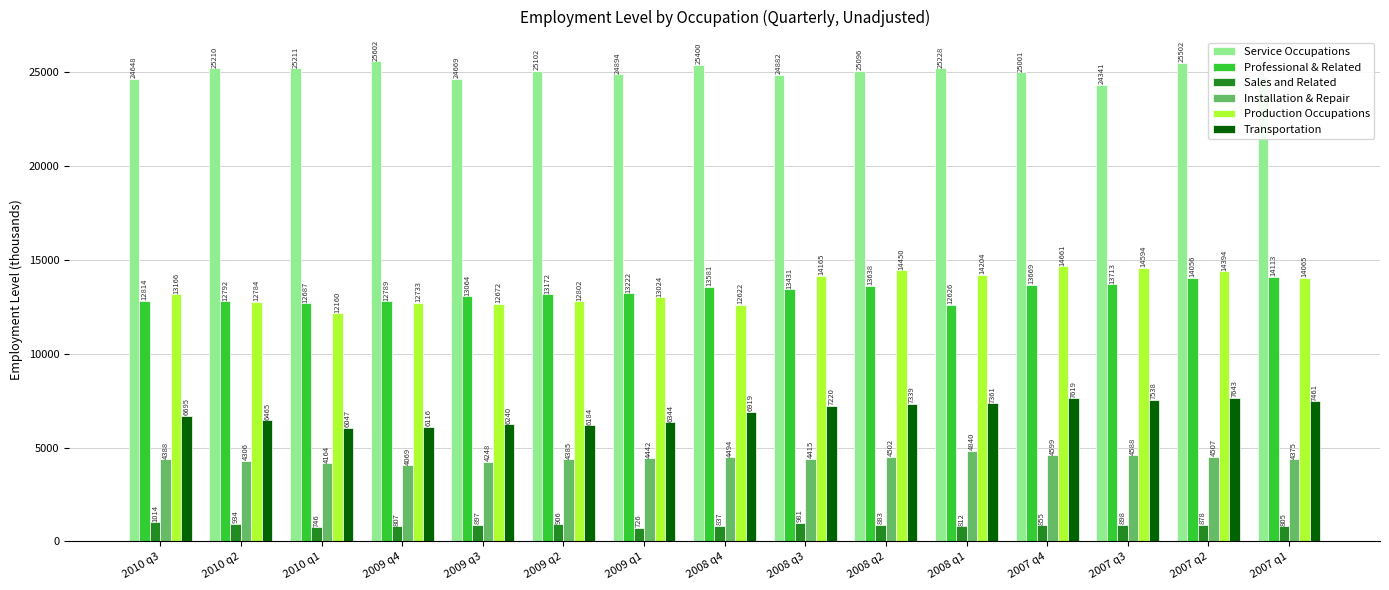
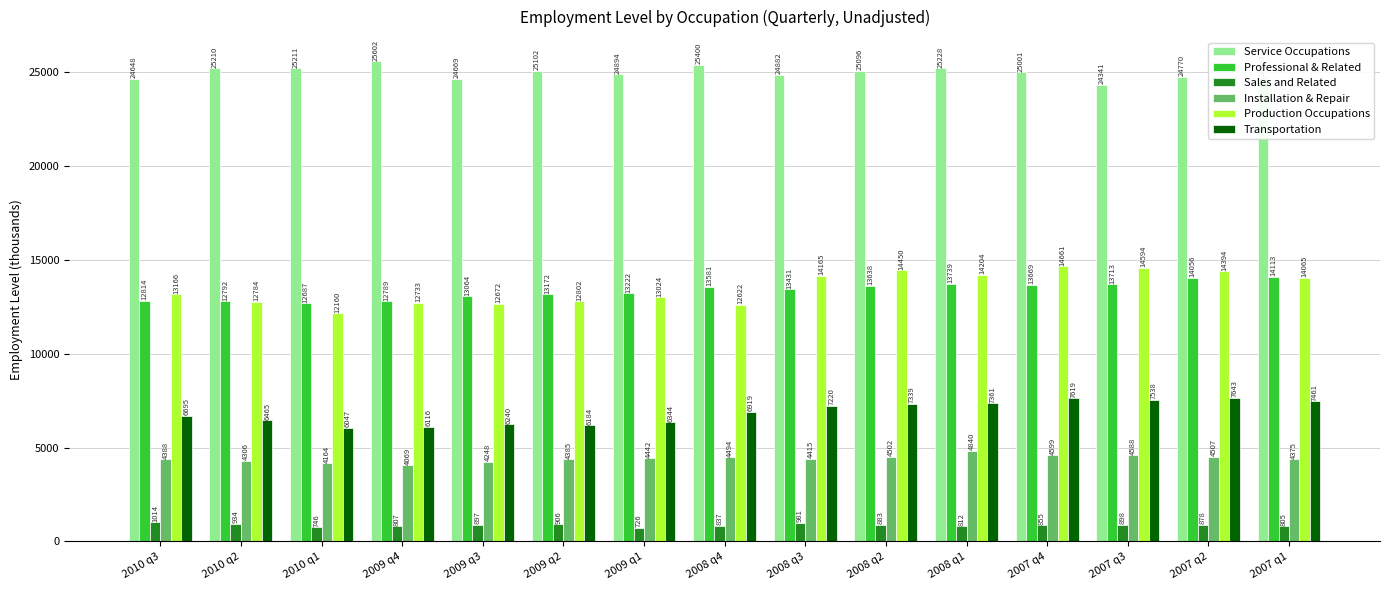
  {
    "Service Occupations": {
      "2010 q3": 24648,
      "2010 q2": 25210,
      "2010 q1": 25211,
      "2009 q4": 25602,
      "2009 q3": 24669,
      "2009 q2": 25102,
      "2009 q1": 24894,
      "2008 q4": 25400,
      "2008 q3": 24882,
      "2008 q2": 25096,
      "2008 q1": 25228,
      "2007 q4": 25001,
      "2007 q3": 24341,
-     "2007 q2": 25502
+     "2007 q2": 24770
    },
    "Professional & Related": {
      "2010 q3": 12814,
      "2010 q2": 12792,
      "2010 q1": 12687,
      "2009 q4": 12789,
      "2009 q3": 13064,
      "2009 q2": 13172,
      "2009 q1": 13222,
      "2008 q4": 13581,
      "2008 q3": 13431,
      "2008 q2": 13638,
-     "2008 q1": 12626,
+     "2008 q1": 13739,
      "2007 q4": 13669,
      "2007 q3": 13713,
      "2007 q2": 14056,
      "2007 q1": 14113
    },
    "Sales and Related": {
      "2010 q3": 1014,
      "2010 q2": 934,
      "2010 q1": 746,
      "2009 q4": 807,
      "2009 q3": 897,
      "2009 q2": 906,
      "2009 q1": 726,
      "2008 q4": 837,
      "2008 q3": 981,
      "2008 q2": 883,
      "2008 q1": 812,
      "2007 q4": 855,
      "2007 q3": 898,
      "2007 q2": 878,
      "2007 q1": 805
    },
    "Installation & Repair": {
      "2010 q3": 4388,
      "2010 q2": 4306,
      "2010 q1": 4164,
      "2009 q4": 4069,
      "2009 q3": 4248,
      "2009 q2": 4385,
      "2009 q1": 4442,
      "2008 q4": 4494,
      "2008 q3": 4415,
      "2008 q2": 4502,
      "2008 q1": 4840,
      "2007 q4": 4599,
      "2007 q3": 4588,
      "2007 q2": 4507,
      "2007 q1": 4375
    },
    "Production Occupations": {
      "2010 q3": 13166,
      "2010 q2": 12784,
      "2010 q1": 12160,
      "2009 q4": 12733,
      "2009 q3": 12672,
      "2009 q2": 12802,
      "2009 q1": 13024,
      "2008 q4": 12622,
      "2008 q3": 14165,
      "2008 q2": 14450,
      "2008 q1": 14204,
      "2007 q4": 14661,
      "2007 q3": 14594,
      "2007 q2": 14394,
      "2007 q1": 14065
    },
    "Transportation": {
      "2010 q3": 6695,
      "2010 q2": 6465,
      "2010 q1": 6047,
      "2009 q4": 6116,
      "2009 q3": 6240,
      "2009 q2": 6184,
      "2009 q1": 6344,
      "2008 q4": 6919,
      "2008 q3": 7220,
      "2008 q2": 7339,
      "2008 q1": 7361,
      "2007 q4": 7619,
      "2007 q3": 7538,
      "2007 q2": 7643,
      "2007 q1": 7461
    }
  }
